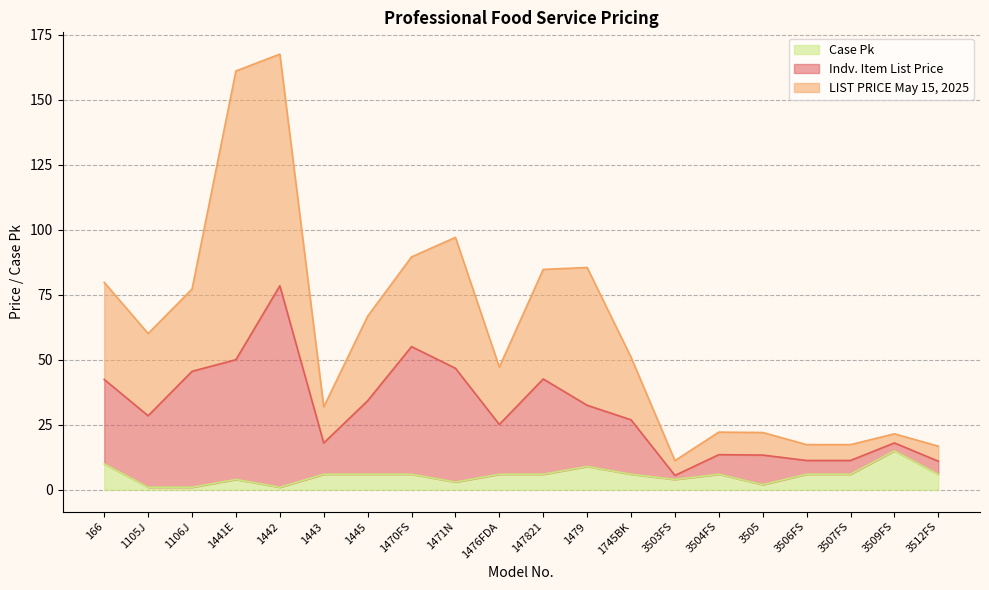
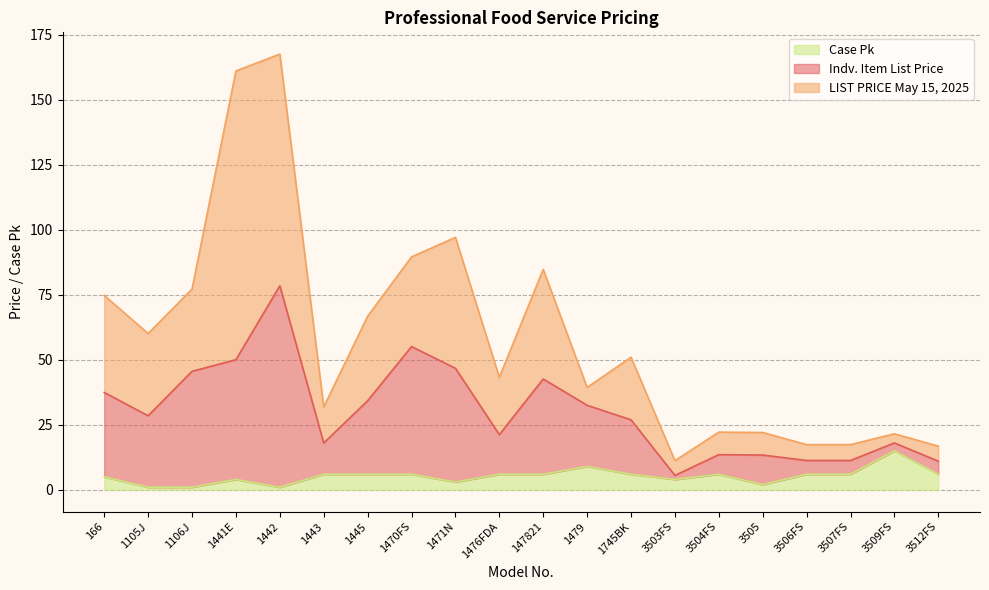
  {
    "Case Pk": {
-     "166": 10,
+     "166": 5,
      "1105J": 1,
      "1106J": 1,
      "1441E": 4,
      "1442": 1,
      "1443": 6,
      "1445": 6,
      "1470FS": 6,
      "1471N": 3,
      "1476FDA": 6,
      "147821": 6,
      "1479": 9,
      "1745BK": 6,
      "3503FS": 4,
      "3504FS": 6,
      "3505": 2,
      "3506FS": 6,
      "3507FS": 6,
      "3509FS": 15,
      "3512FS": 6
    },
    "Indv. Item List Price": {
      "166": 32,
      "1105J": 28,
      "1106J": 45,
      "1441E": 46,
      "1442": 77,
      "1443": 12,
      "1445": 28,
      "1470FS": 49,
      "1471N": 44,
-     "1476FDA": 19,
+     "1476FDA": 15,
      "147821": 37,
      "1479": 24,
      "1745BK": 21,
      "3503FS": 2,
      "3504FS": 8,
      "3505": 11,
      "3506FS": 5,
      "3507FS": 5,
      "3509FS": 3,
      "3512FS": 5
    },
    "LIST PRICE May 15, 2025": {
      "166": 37,
      "1105J": 32,
      "1106J": 32,
      "1441E": 111,
      "1442": 89,
      "1443": 14,
      "1445": 33,
      "1470FS": 34,
      "1471N": 50,
      "1476FDA": 22,
      "147821": 42,
-     "1479": 53,
+     "1479": 7,
      "1745BK": 24,
      "3503FS": 6,
      "3504FS": 9,
      "3505": 9,
      "3506FS": 6,
      "3507FS": 6,
      "3509FS": 4,
      "3512FS": 6
    }
  }
